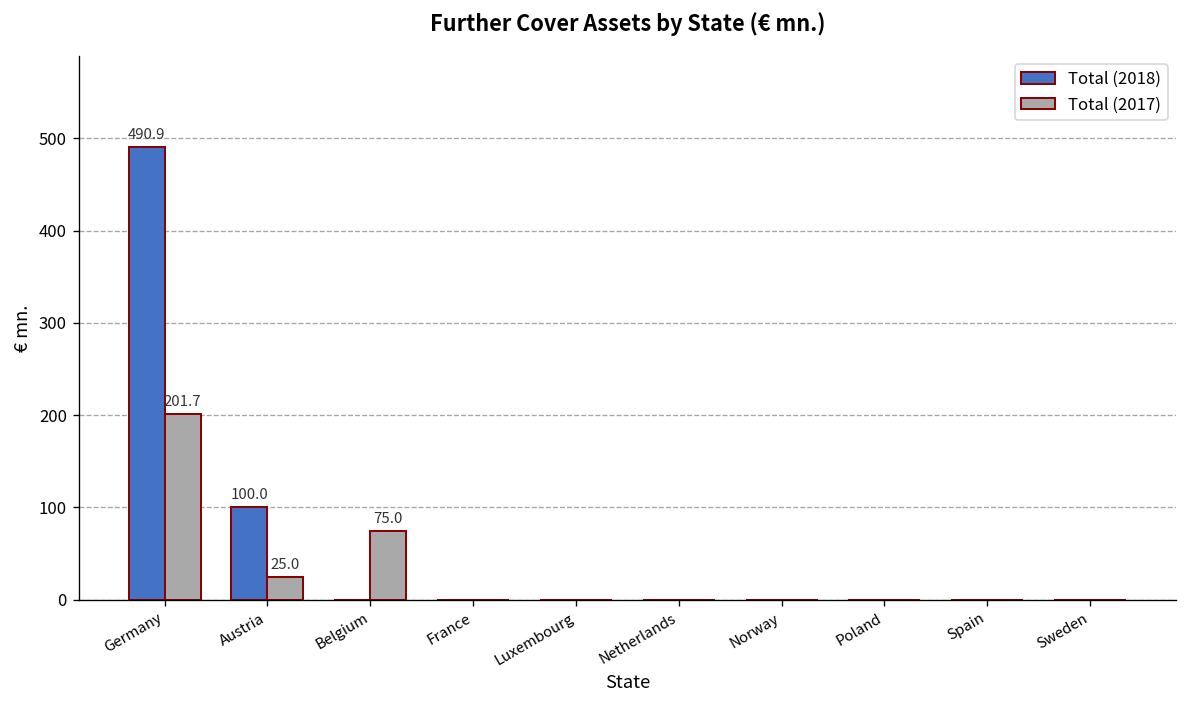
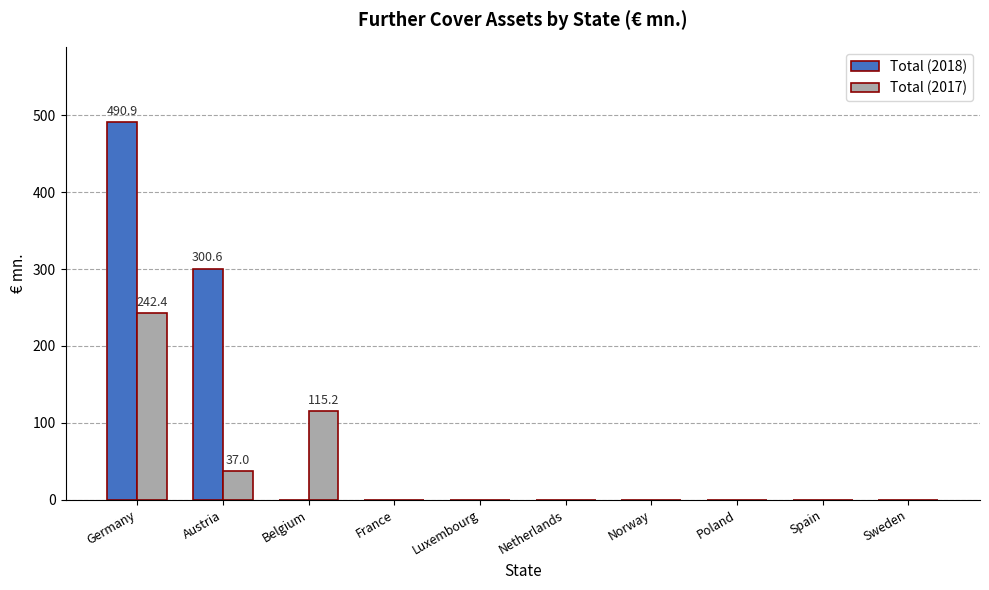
  {
    "Total (2018)": {
      "Germany": 490.9,
-     "Austria": 100.0
+     "Austria": 300.6
    },
    "Total (2017)": {
-     "Germany": 201.7,
-     "Austria": 25.0,
-     "Belgium": 75.0
+     "Germany": 242.4,
+     "Austria": 37.0,
+     "Belgium": 115.2
    }
  }
